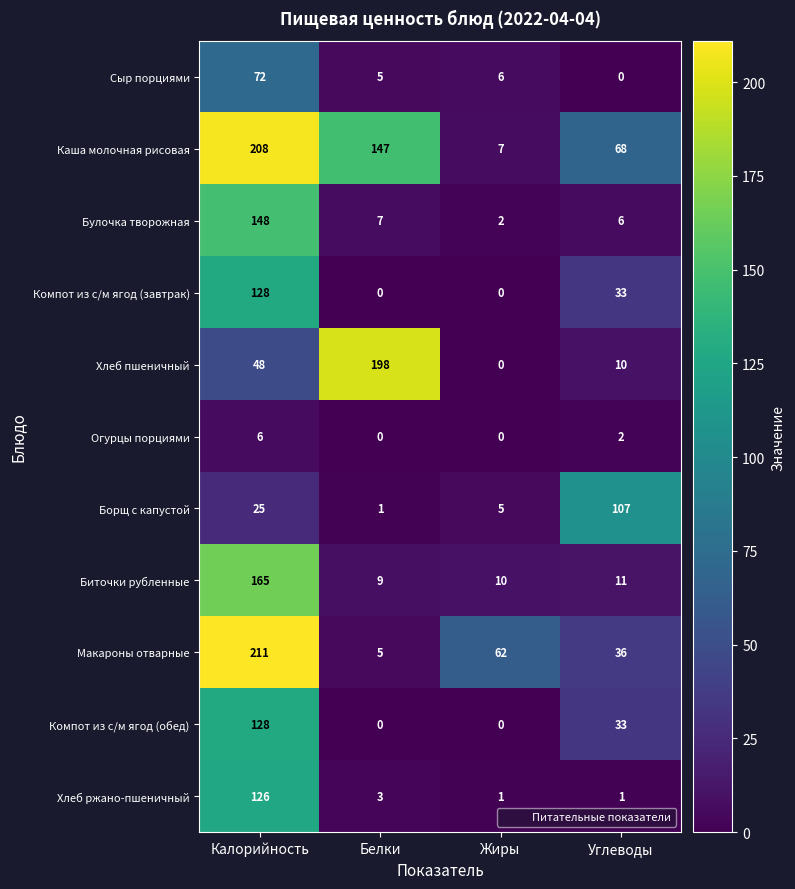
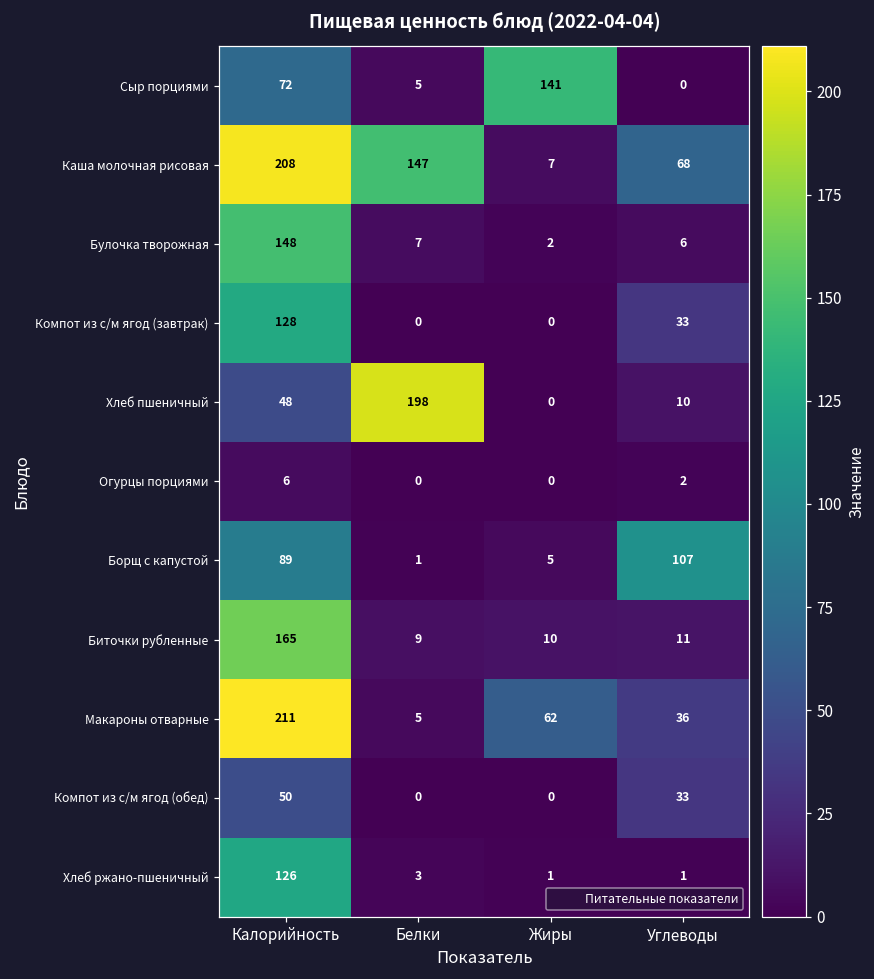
  {
    "Сыр порциями": {
      "Калорийность": 72,
      "Белки": 5,
-     "Жиры": 6,
+     "Жиры": 141,
      "Углеводы": 0
    },
    "Каша молочная рисовая": {
      "Калорийность": 208,
      "Белки": 147,
      "Жиры": 7,
      "Углеводы": 68
    },
    "Булочка творожная": {
      "Калорийность": 148,
      "Белки": 7,
      "Жиры": 2,
      "Углеводы": 6
    },
    "Компот из с/м ягод (завтрак)": {
      "Калорийность": 128,
      "Белки": 0,
      "Жиры": 0,
      "Углеводы": 33
    },
    "Хлеб пшеничный": {
      "Калорийность": 48,
      "Белки": 198,
      "Жиры": 0,
      "Углеводы": 10
    },
    "Огурцы порциями": {
      "Калорийность": 6,
      "Белки": 0,
      "Жиры": 0,
      "Углеводы": 2
    },
    "Борщ с капустой": {
-     "Калорийность": 25,
+     "Калорийность": 89,
      "Белки": 1,
      "Жиры": 5,
      "Углеводы": 107
    },
    "Биточки рубленные": {
      "Калорийность": 165,
      "Белки": 9,
      "Жиры": 10,
      "Углеводы": 11
    },
    "Макароны отварные": {
      "Калорийность": 211,
      "Белки": 5,
      "Жиры": 62,
      "Углеводы": 36
    },
    "Компот из с/м ягод (обед)": {
-     "Калорийность": 128,
+     "Калорийность": 50,
      "Белки": 0,
      "Жиры": 0,
      "Углеводы": 33
    },
    "Хлеб ржано-пшеничный": {
      "Калорийность": 126,
      "Белки": 3,
      "Жиры": 1,
      "Углеводы": 1
    }
  }
